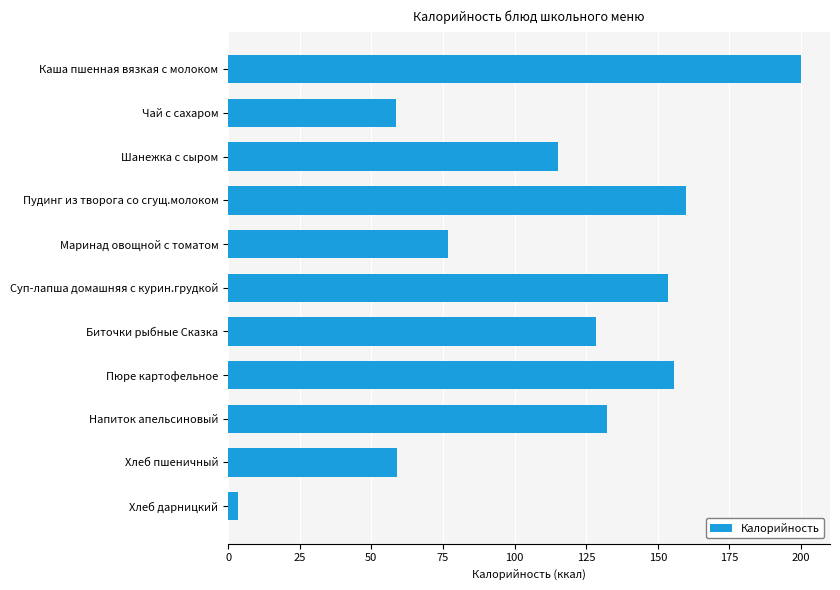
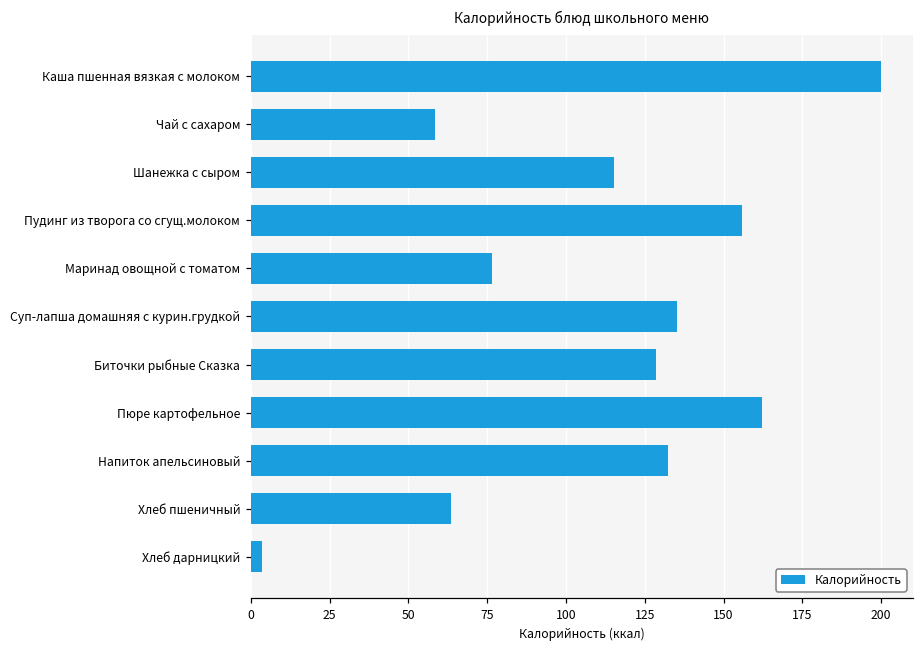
  {
    "Каша пшенная вязкая с молоком": 200,
    "Чай с сахаром": 59,
    "Шанежка с сыром": 115,
-   "Пудинг из творога со сгущ.молоком": 160,
+   "Пудинг из творога со сгущ.молоком": 156,
    "Маринад овощной с томатом": 77,
-   "Суп-лапша домашняя с курин.грудкой": 154,
+   "Суп-лапша домашняя с курин.грудкой": 135,
    "Биточки рыбные Сказка": 129,
-   "Пюре картофельное": 156,
+   "Пюре картофельное": 162,
    "Напиток апельсиновый": 132,
-   "Хлеб пшеничный": 59,
+   "Хлеб пшеничный": 64,
    "Хлеб дарницкий": 4
  }
